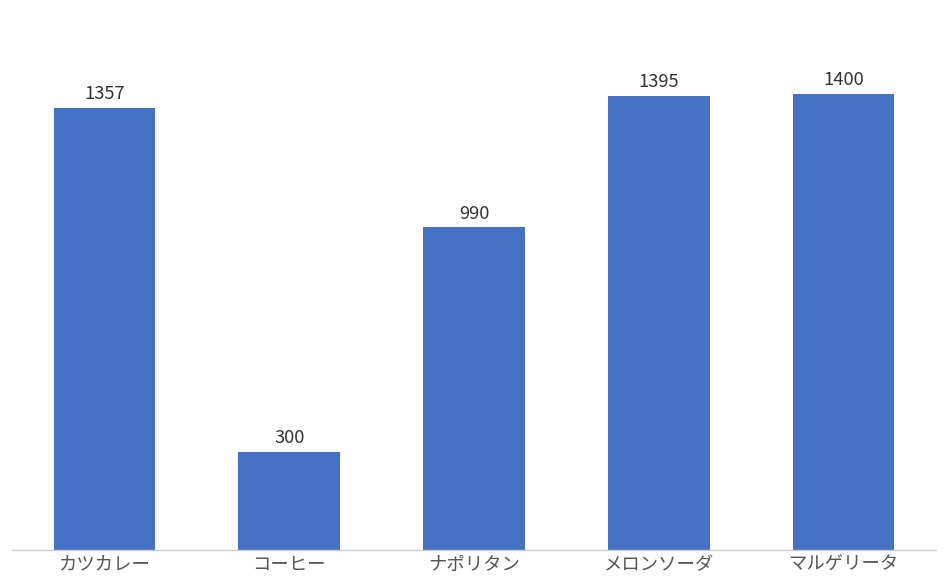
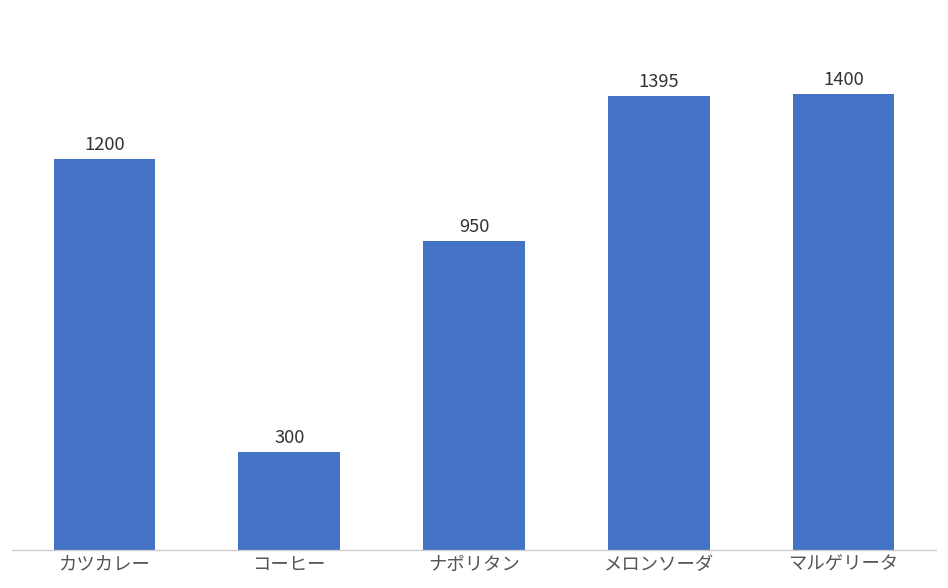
  {
-   "カツカレー": 1357,
+   "カツカレー": 1200,
    "コーヒー": 300,
-   "ナポリタン": 990,
+   "ナポリタン": 950,
    "メロンソーダ": 1395,
    "マルゲリータ": 1400
  }
